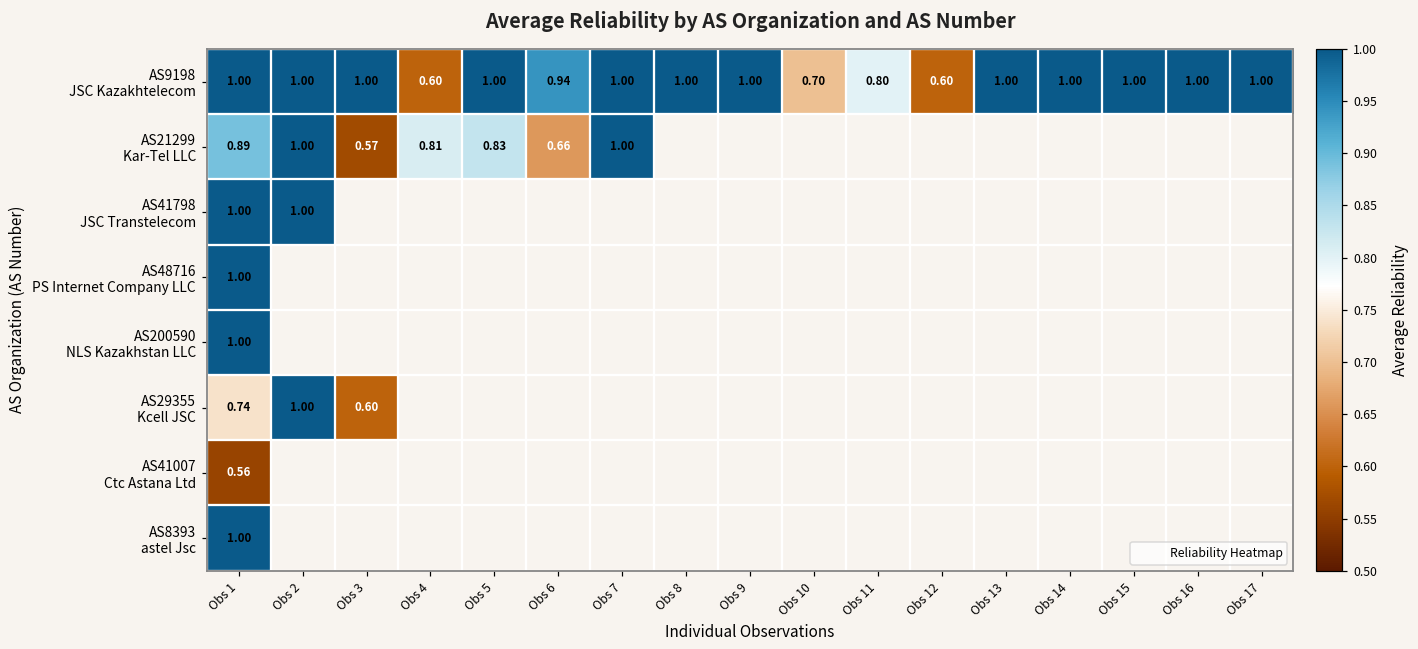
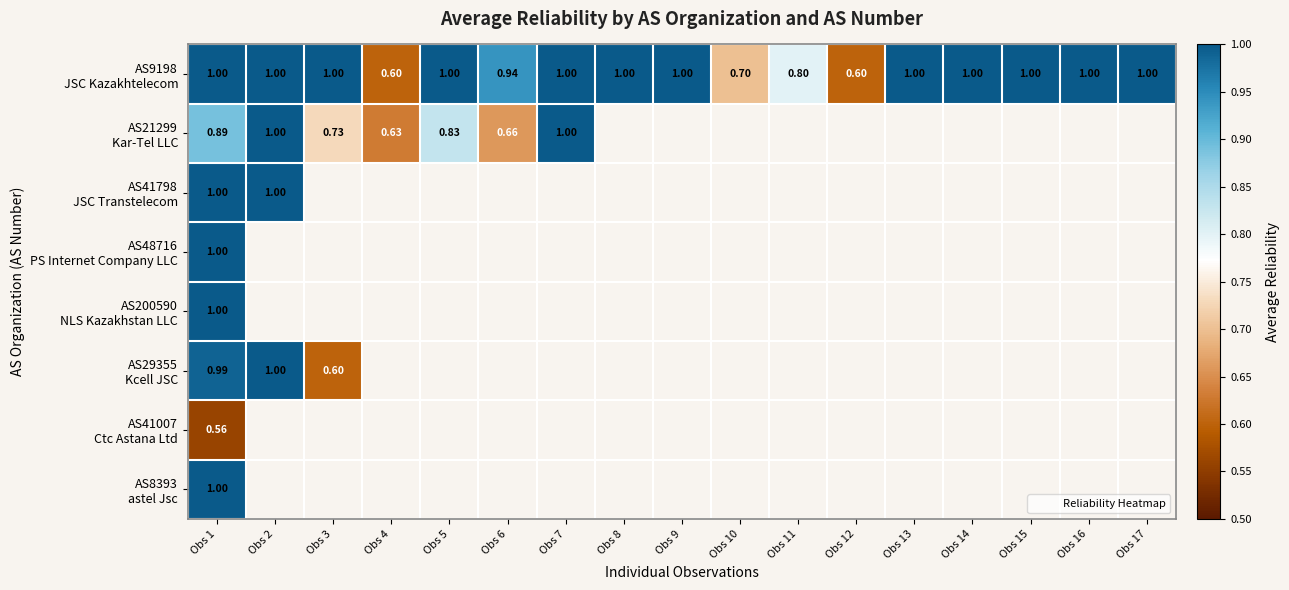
  {
    "AS9198 JSC Kazakhtelecom": {
      "Obs 1": 1.00,
      "Obs 2": 1.00,
      "Obs 3": 1.00,
      "Obs 4": 0.60,
      "Obs 5": 1.00,
      "Obs 6": 0.94,
      "Obs 7": 1.00,
      "Obs 8": 1.00,
      "Obs 9": 1.00,
      "Obs 10": 0.70,
      "Obs 11": 0.80,
      "Obs 12": 0.60,
      "Obs 13": 1.00,
      "Obs 14": 1.00,
      "Obs 15": 1.00,
      "Obs 16": 1.00,
      "Obs 17": 1.00
    },
    "AS21299 Kar-Tel LLC": {
      "Obs 1": 0.89,
      "Obs 2": 1.00,
-     "Obs 3": 0.57,
-     "Obs 4": 0.81,
+     "Obs 3": 0.73,
+     "Obs 4": 0.63,
      "Obs 5": 0.83,
      "Obs 6": 0.66,
      "Obs 7": 1.00
    },
    "AS41798 JSC Transtelecom": {
      "Obs 1": 1.00,
      "Obs 2": 1.00
    },
    "AS48716 PS Internet Company LLC": {
      "Obs 1": 1.00
    },
    "AS200590 NLS Kazakhstan LLC": {
      "Obs 1": 1.00
    },
    "AS29355 Kcell JSC": {
-     "Obs 1": 0.74,
+     "Obs 1": 0.99,
      "Obs 2": 1.00,
      "Obs 3": 0.60
    },
    "AS41007 Ctc Astana Ltd": {
      "Obs 1": 0.56
    },
    "AS8393 astel Jsc": {
      "Obs 1": 1.00
    }
  }
